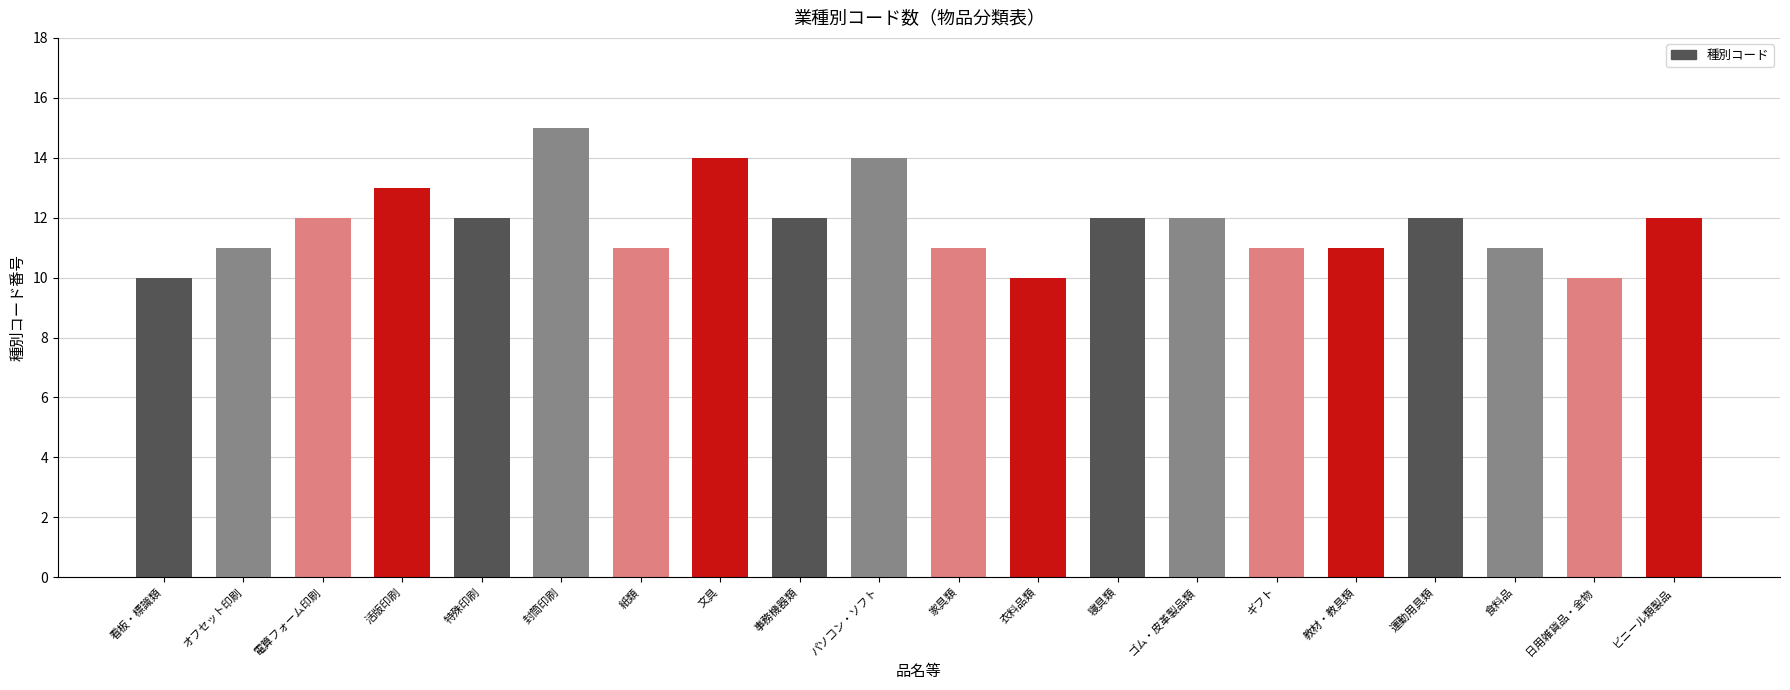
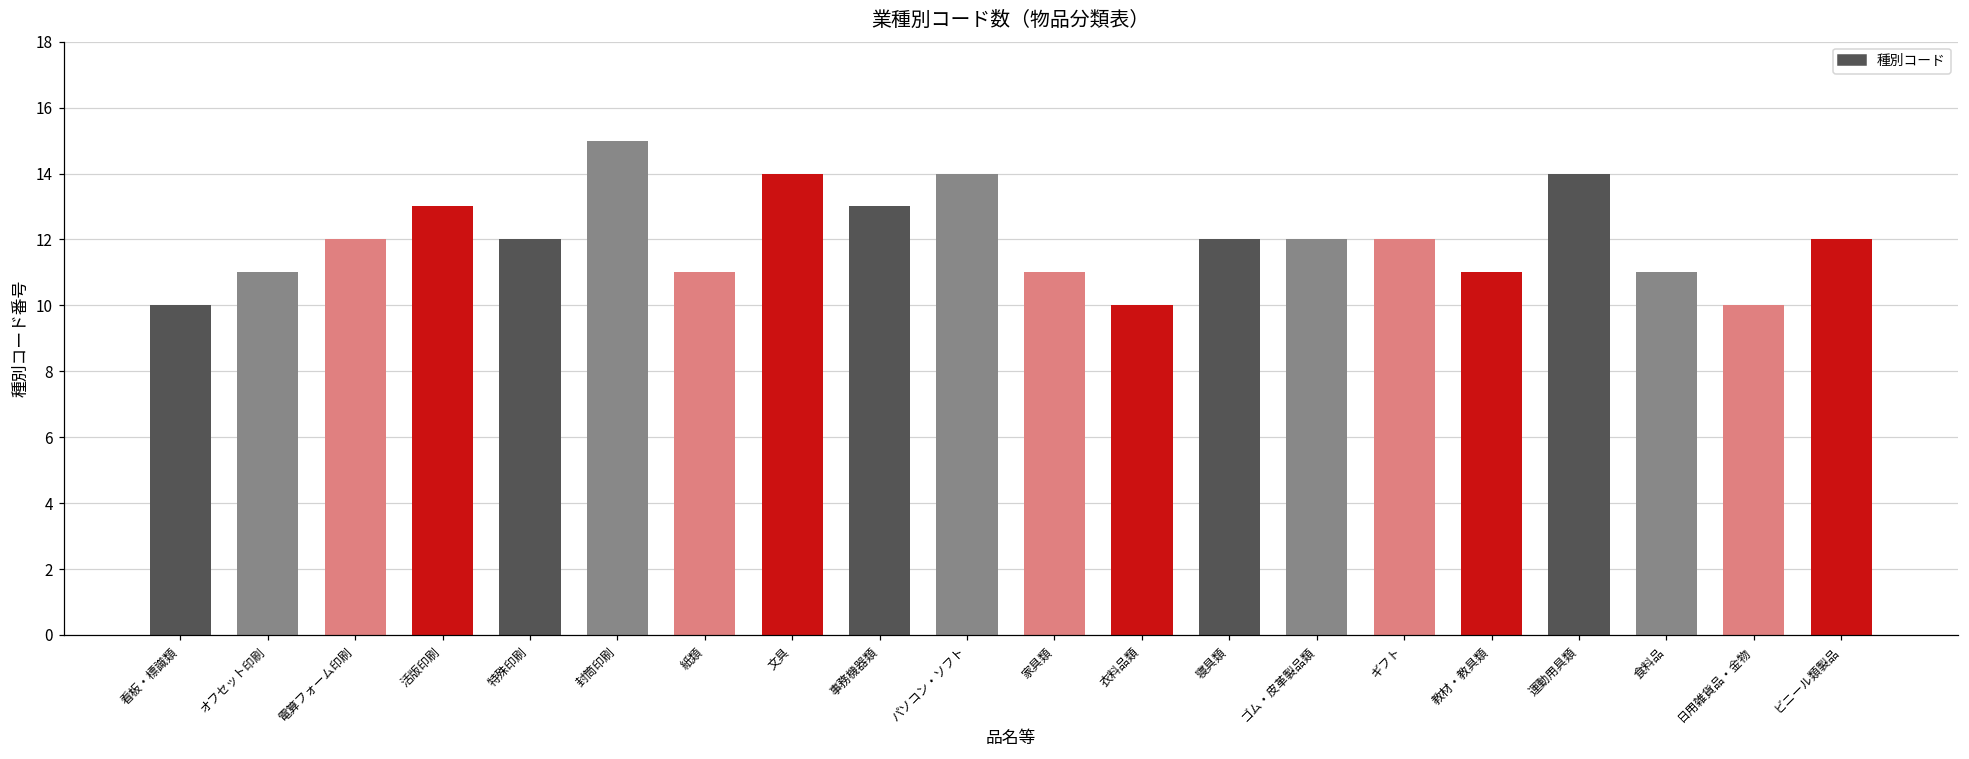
  {
    "看板・標識類": 10,
    "オフセット印刷": 11,
    "電算フォーム印刷": 12,
    "活版印刷": 13,
    "特殊印刷": 12,
    "封筒印刷": 15,
    "紙類": 11,
    "文具": 14,
-   "事務機器類": 12,
+   "事務機器類": 13,
    "パソコン・ソフト": 14,
    "家具類": 11,
    "衣料品類": 10,
    "寝具類": 12,
    "ゴム・皮革製品類": 12,
-   "ギフト": 11,
+   "ギフト": 12,
    "教材・教具類": 11,
-   "運動用具類": 12,
+   "運動用具類": 14,
    "食料品": 11,
    "日用雑貨品・金物": 10,
    "ビニール類製品": 12
  }
